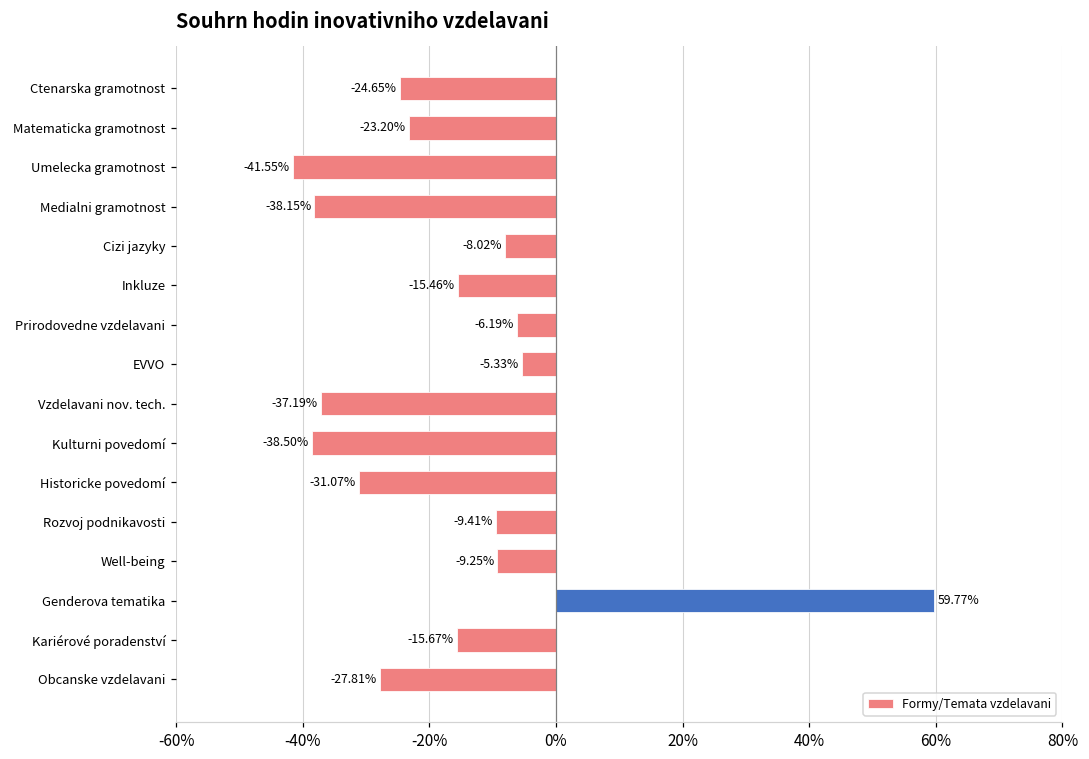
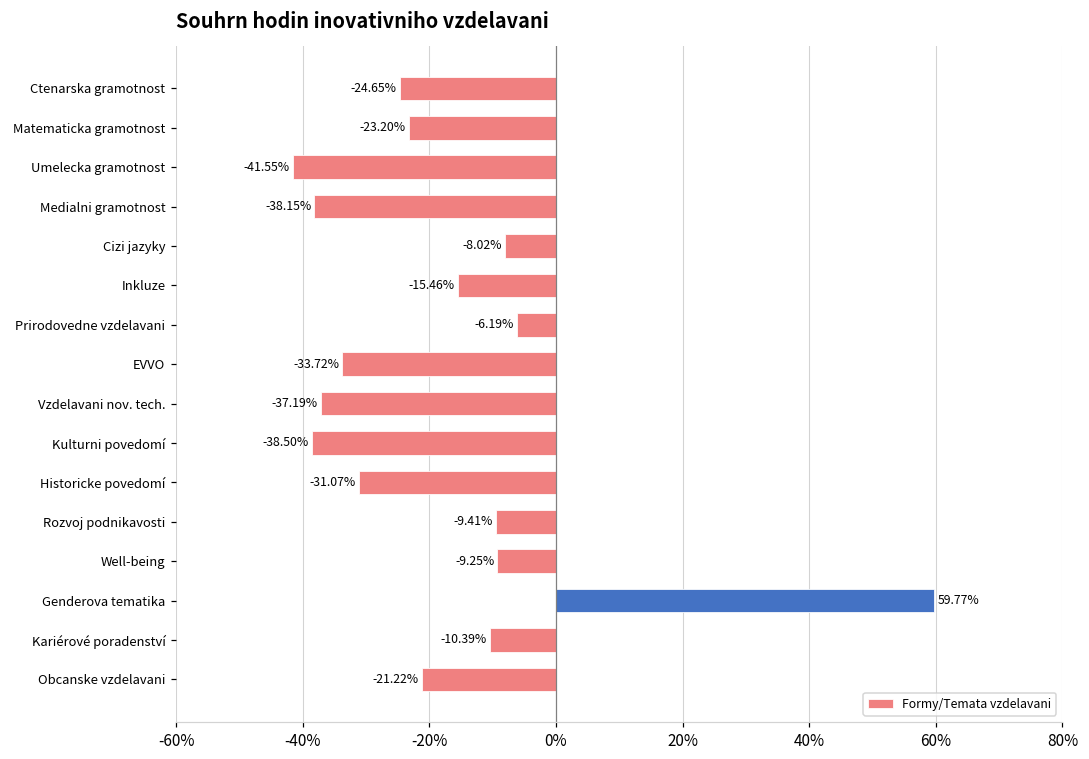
  {
    "Ctenarska gramotnost": "-24.65%",
    "Matematicka gramotnost": "-23.20%",
    "Umelecka gramotnost": "-41.55%",
    "Medialni gramotnost": "-38.15%",
    "Cizi jazyky": "-8.02%",
    "Inkluze": "-15.46%",
    "Prirodovedne vzdelavani": "-6.19%",
-   "EVVO": "-5.33%",
+   "EVVO": "-33.72%",
    "Vzdelavani nov. tech.": "-37.19%",
    "Kulturni povedomí": "-38.50%",
    "Historicke povedomí": "-31.07%",
    "Rozvoj podnikavosti": "-9.41%",
    "Well-being": "-9.25%",
    "Genderova tematika": "59.77%",
-   "Kariérové poradenství": "-15.67%",
-   "Obcanske vzdelavani": "-27.81%"
+   "Kariérové poradenství": "-10.39%",
+   "Obcanske vzdelavani": "-21.22%"
  }
